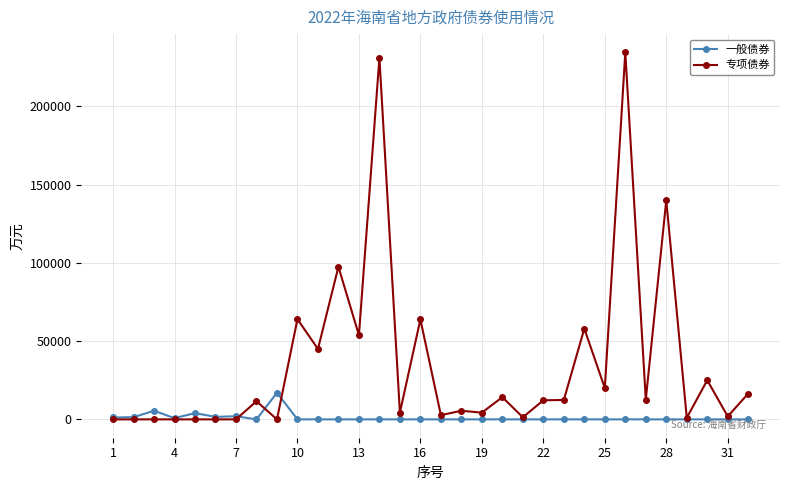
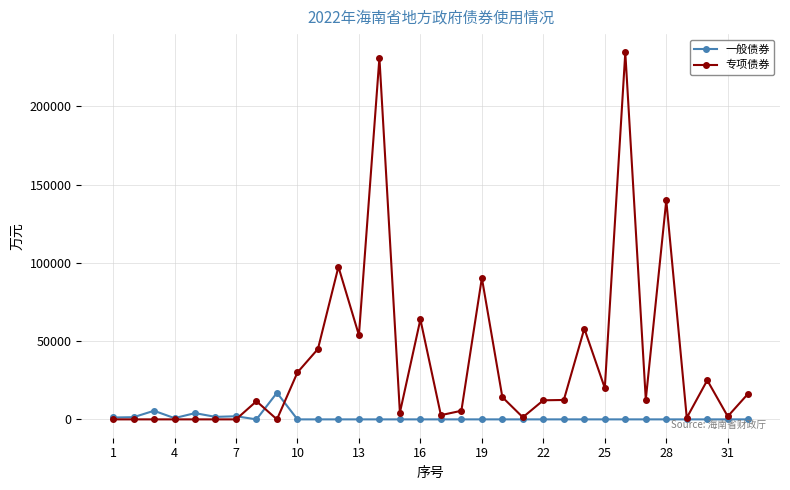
  {
    "一般债券": {
      "7": 2000,
      "10": 0,
      "13": 0,
      "16": 0,
      "19": 0,
      "22": 0,
      "25": 0,
      "28": 0,
      "31": 0
    },
    "专项债券": {
      "7": 0,
-     "10": 64000,
+     "10": 30000,
      "13": 54000,
      "16": 64000,
-     "19": 4000,
+     "19": 90000,
      "22": 12000,
      "25": 20000,
      "28": 140000,
      "31": 2000
    }
  }
